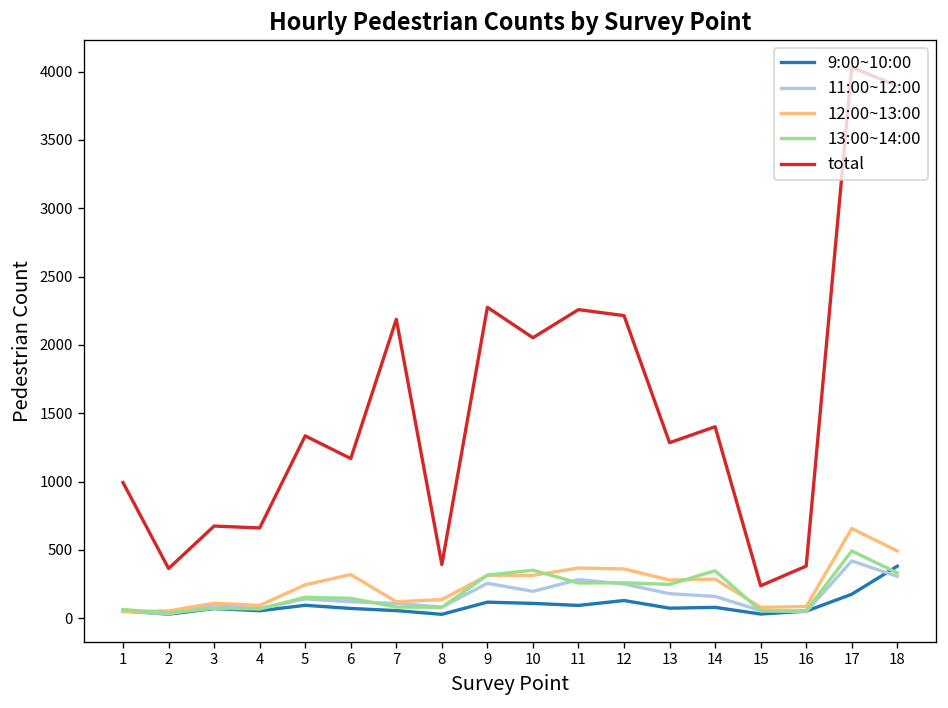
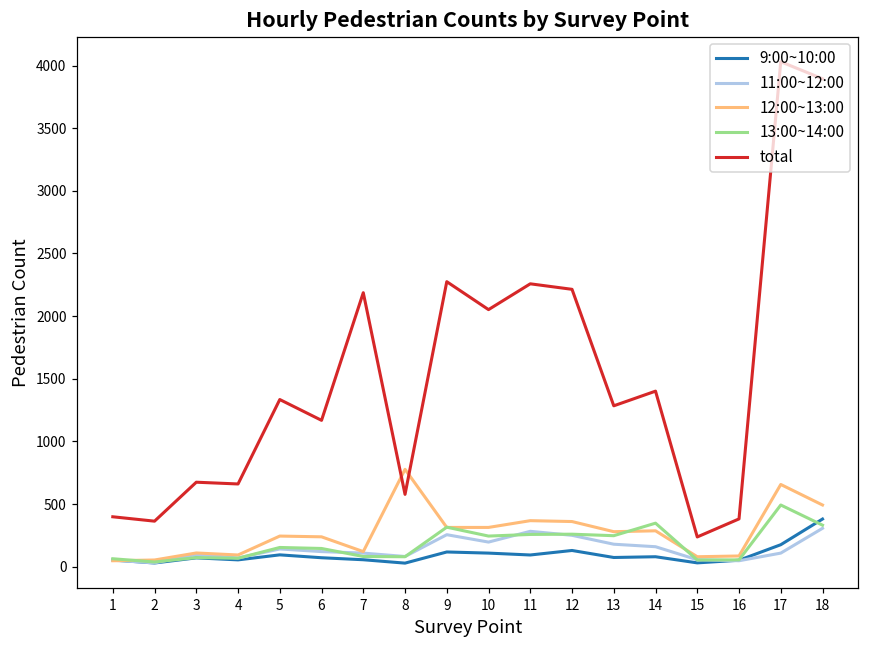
  {
    "9:00~10:00": {
      "5": 90,
      "6": 70,
      "7": 60,
      "8": 30,
      "9": 120,
      "10": 110,
      "11": 90,
      "12": 130,
      "13": 70,
      "14": 80,
      "15": 30,
      "17": 180,
      "18": 380
    },
    "11:00~12:00": {
      "6": 120,
      "9": 260,
      "10": 200,
      "11": 280,
      "13": 180,
      "14": 160,
-     "17": 420,
+     "17": 110,
      "18": 310
    },
    "12:00~13:00": {
      "4": 90,
      "5": 240,
-     "6": 320,
-     "8": 140,
+     "6": 240,
+     "8": 780,
      "10": 310,
      "11": 370,
      "12": 360,
      "13": 280,
      "14": 290,
      "15": 80,
      "16": 90,
      "17": 660,
      "18": 490
    },
    "13:00~14:00": {
      "6": 150,
      "7": 80,
-     "10": 350,
+     "10": 240,
      "11": 260,
      "13": 250,
      "14": 350,
      "17": 490,
      "18": 330
    },
    "total": {
-     "1": 990,
+     "1": 400,
      "2": 360,
      "3": 670,
      "4": 660,
      "5": 1330,
      "6": 1170,
      "7": 2190,
-     "8": 390,
+     "8": 580,
      "9": 2280,
      "10": 2050,
      "11": 2260,
      "12": 2210,
      "13": 1280,
      "14": 1400,
      "15": 240,
      "16": 380
    }
  }
